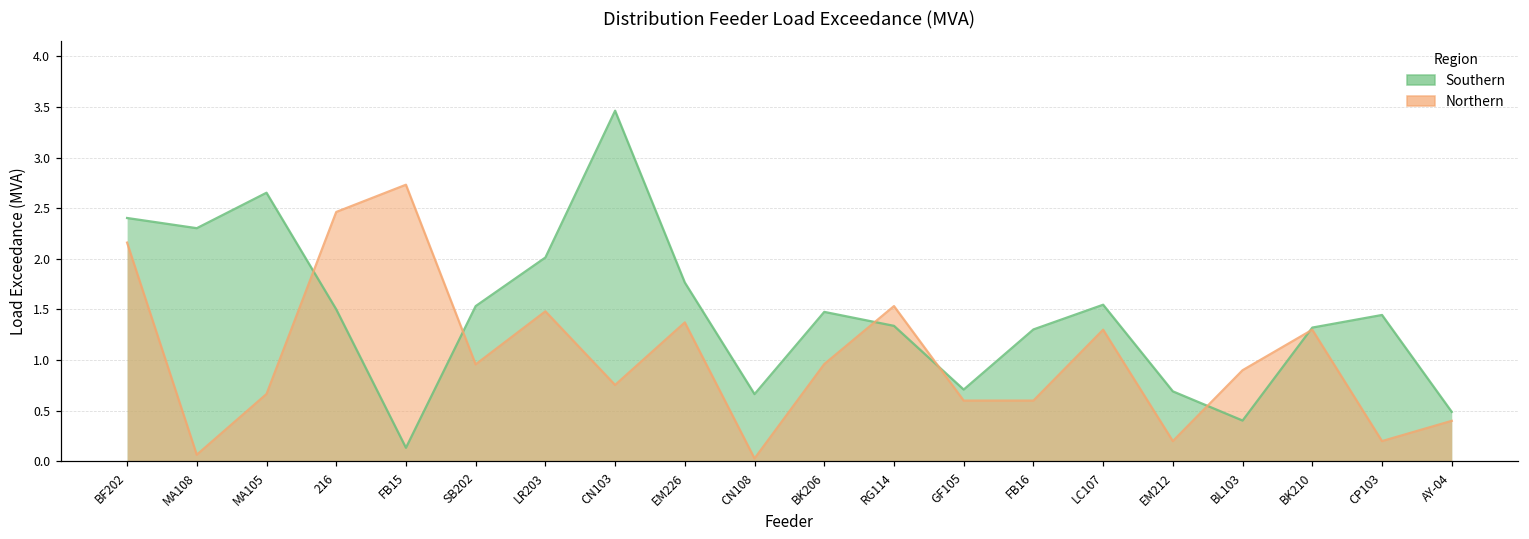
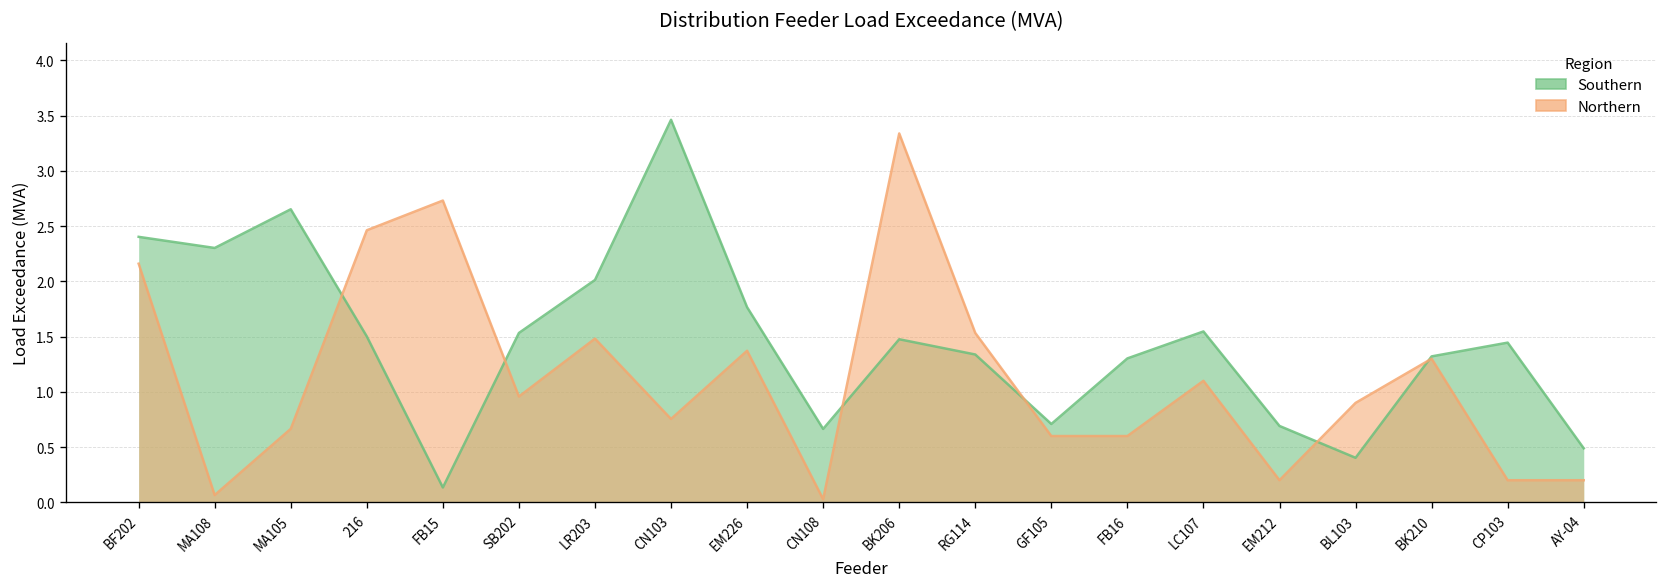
  {
    "Southern": {
      "BF202": 2.4,
      "MA108": 2.3,
      "MA105": 2.7,
      "216": 1.5,
      "FB15": 0.1,
      "SB202": 1.5,
      "LR203": 2.0,
      "CN103": 3.5,
      "EM226": 1.8,
      "CN108": 0.7,
      "BK206": 1.5,
      "RG114": 1.3,
      "GF105": 0.7,
      "FB16": 1.3,
      "LC107": 1.5,
      "EM212": 0.7,
      "BL103": 0.4,
      "CP103": 1.4,
      "AY-04": 0.5
    },
    "Northern": {
      "BF202": 2.2,
      "MA108": 0.1,
      "MA105": 0.7,
      "216": 2.5,
      "FB15": 2.7,
      "SB202": 1.0,
      "LR203": 1.5,
      "CN103": 0.8,
      "EM226": 1.4,
      "CN108": 0.0,
-     "BK206": 1.0,
+     "BK206": 3.3,
      "RG114": 1.5,
      "GF105": 0.6,
      "FB16": 0.6,
-     "LC107": 1.3,
+     "LC107": 1.1,
      "EM212": 0.2,
      "BL103": 0.9,
      "CP103": 0.2,
-     "AY-04": 0.4
+     "AY-04": 0.2
    }
  }
